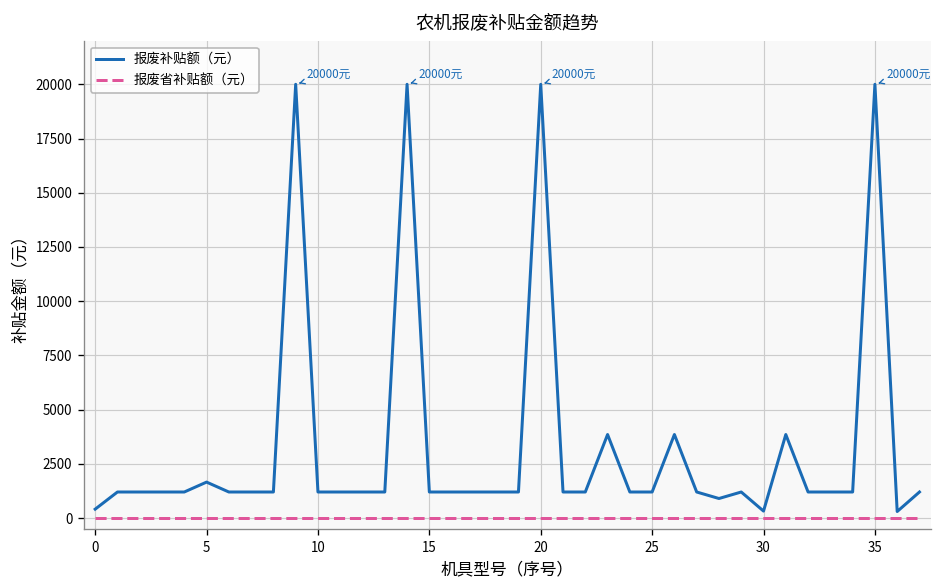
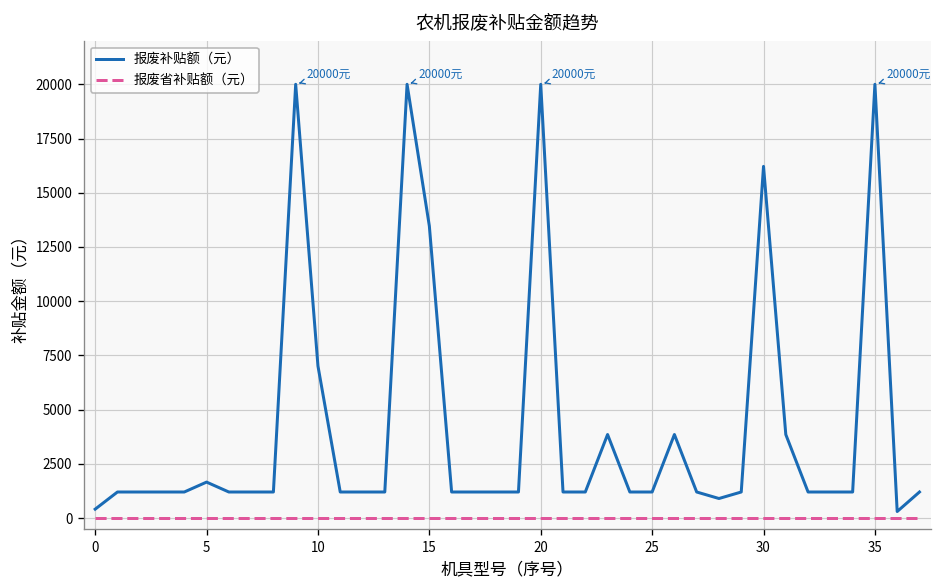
  {
    "报废补贴额（元）": {
      "0": 400,
      "5": 1700,
-     "10": 1200,
-     "15": 1200,
+     "10": 7000,
+     "15": 13500,
      "25": 1200,
-     "30": 300
+     "30": 16200
    },
    "报废省补贴额（元）": {
      "0": 0,
      "5": 0,
      "10": 0,
      "15": 0,
      "20": 0,
      "25": 0,
      "30": 0,
      "35": 0
    }
  }
